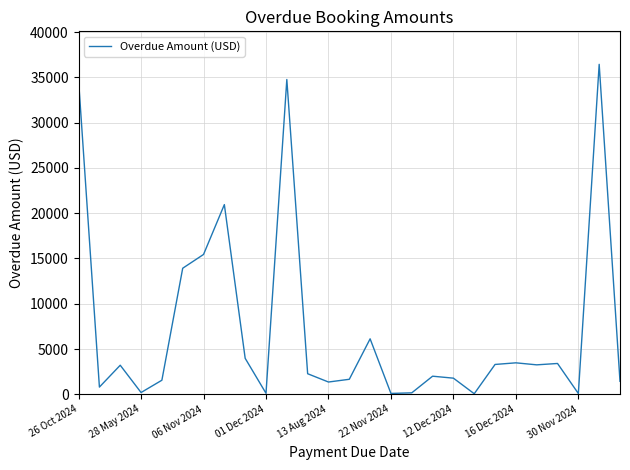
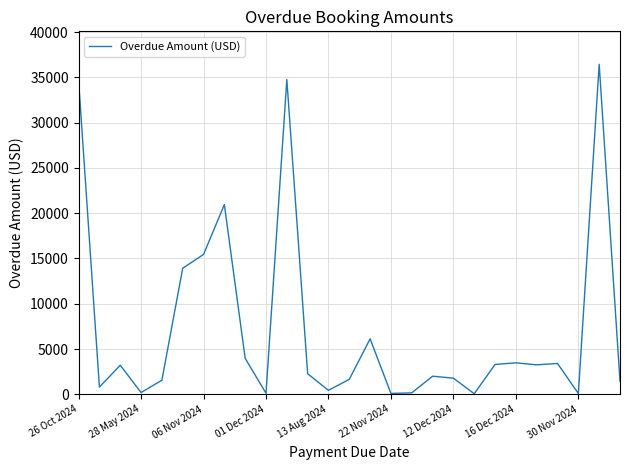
  {
    "26 Oct 2024": 35000,
    "28 May 2024": 0,
-   "13 Aug 2024": 1000,
+   "13 Aug 2024": 0,
    "22 Nov 2024": 0
  }
